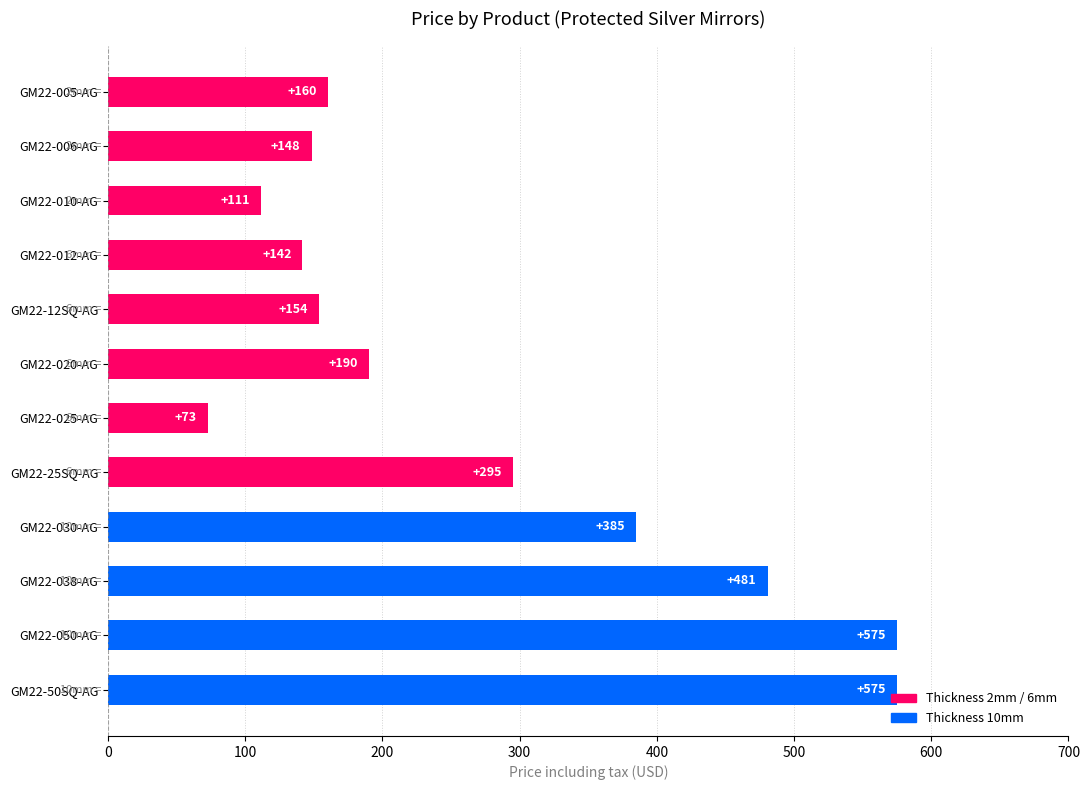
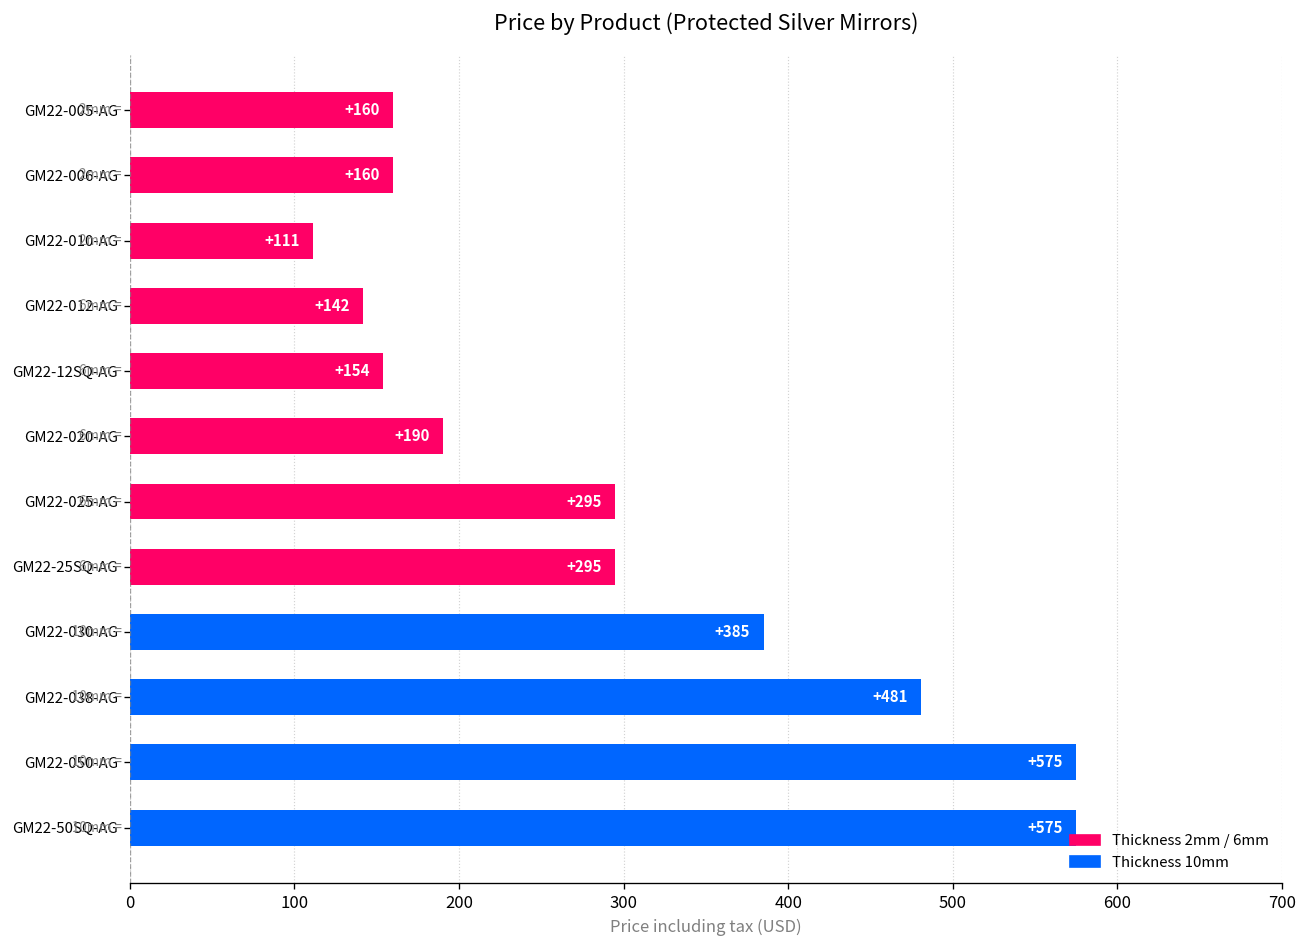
  {
    "GM22-005-AG": "+160",
-   "GM22-006-AG": "+148",
+   "GM22-006-AG": "+160",
    "GM22-010-AG": "+111",
    "GM22-012-AG": "+142",
    "GM22-12SQ-AG": "+154",
    "GM22-020-AG": "+190",
-   "GM22-025-AG": "+73",
+   "GM22-025-AG": "+295",
    "GM22-25SQ-AG": "+295",
    "GM22-030-AG": "+385",
    "GM22-038-AG": "+481",
    "GM22-050-AG": "+575",
    "GM22-50SQ-AG": "+575"
  }
